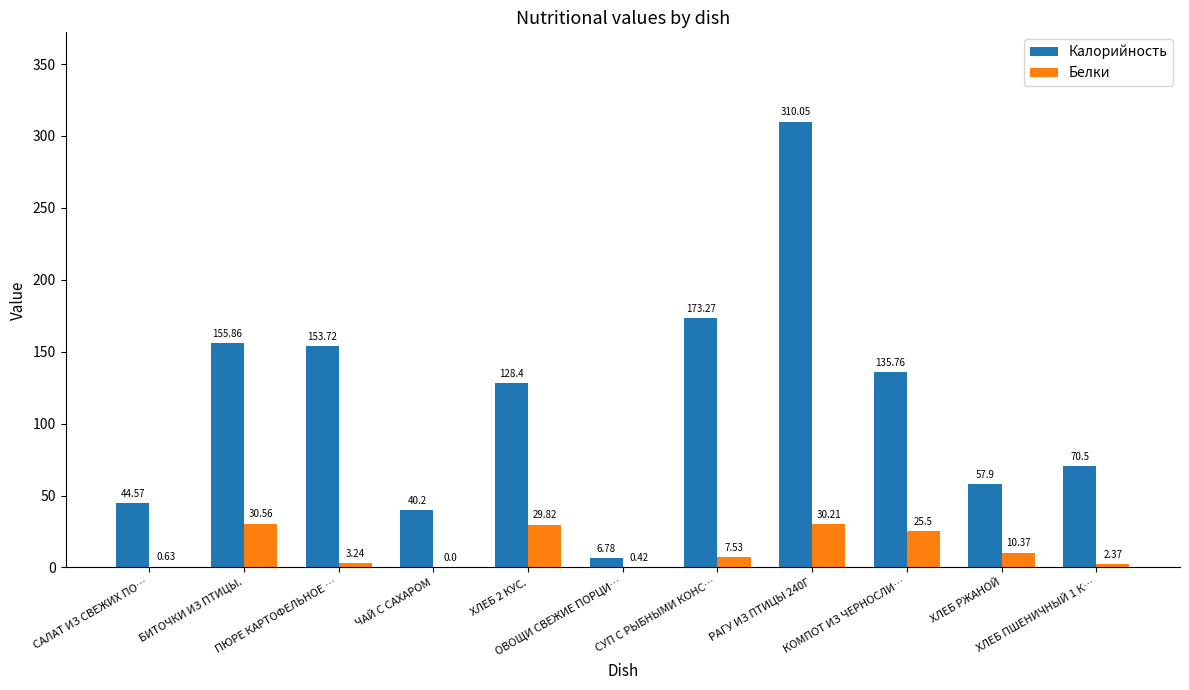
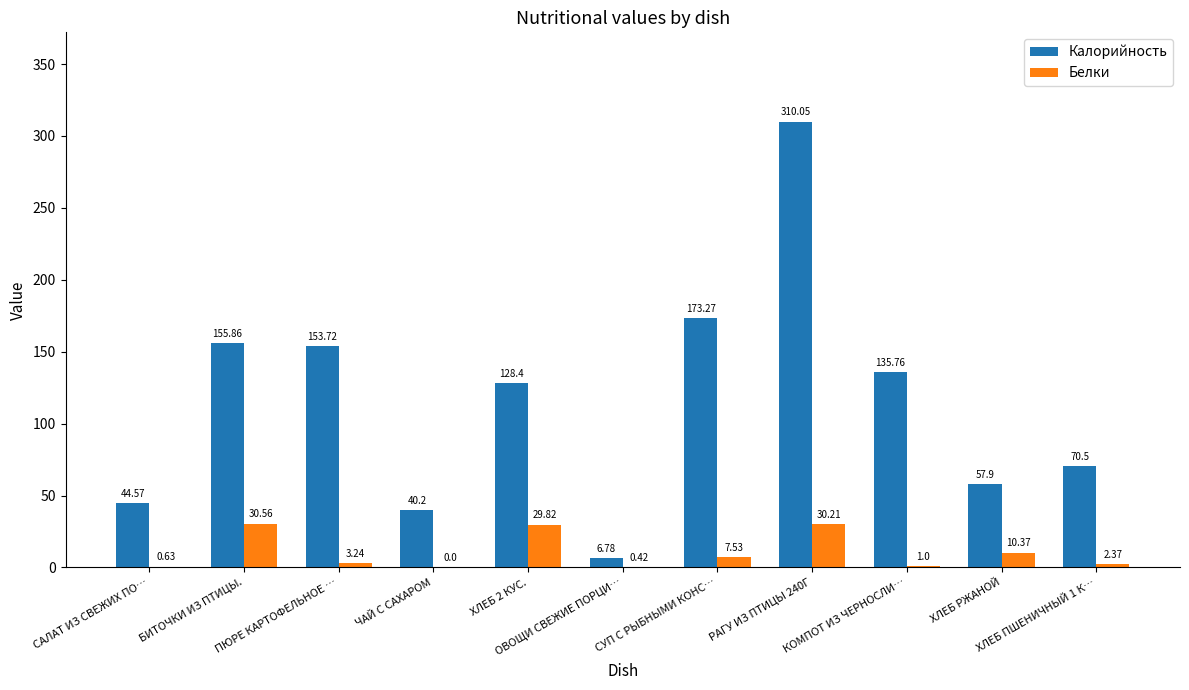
  {
    "Калорийность": {
      "САЛАТ ИЗ СВЕЖИХ ПО…": 44.57,
      "БИТОЧКИ ИЗ ПТИЦЫ.": 155.86,
      "ПЮРЕ КАРТОФЕЛЬНОЕ …": 153.72,
      "ЧАЙ С САХАРОМ": 40.2,
      "ХЛЕБ 2 КУС.": 128.4,
      "ОВОЩИ СВЕЖИЕ ПОРЦИ…": 6.78,
      "СУП С РЫБНЫМИ КОНС…": 173.27,
      "РАГУ ИЗ ПТИЦЫ 240Г": 310.05,
      "КОМПОТ ИЗ ЧЕРНОСЛИ…": 135.76,
      "ХЛЕБ РЖАНОЙ": 57.9,
      "ХЛЕБ ПШЕНИЧНЫЙ 1 К…": 70.5
    },
    "Белки": {
      "САЛАТ ИЗ СВЕЖИХ ПО…": 0.63,
      "БИТОЧКИ ИЗ ПТИЦЫ.": 30.56,
      "ПЮРЕ КАРТОФЕЛЬНОЕ …": 3.24,
      "ЧАЙ С САХАРОМ": 0.0,
      "ХЛЕБ 2 КУС.": 29.82,
      "ОВОЩИ СВЕЖИЕ ПОРЦИ…": 0.42,
      "СУП С РЫБНЫМИ КОНС…": 7.53,
      "РАГУ ИЗ ПТИЦЫ 240Г": 30.21,
-     "КОМПОТ ИЗ ЧЕРНОСЛИ…": 25.5,
+     "КОМПОТ ИЗ ЧЕРНОСЛИ…": 1.0,
      "ХЛЕБ РЖАНОЙ": 10.37,
      "ХЛЕБ ПШЕНИЧНЫЙ 1 К…": 2.37
    }
  }
